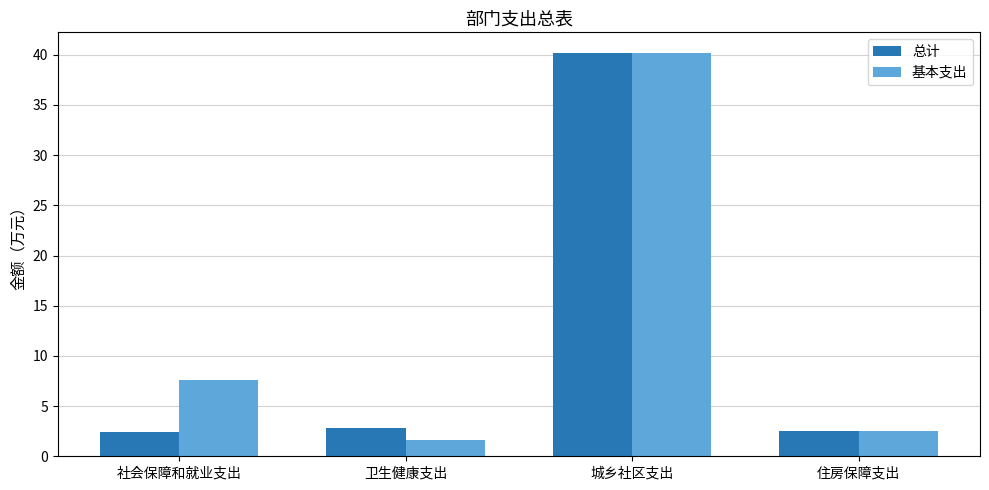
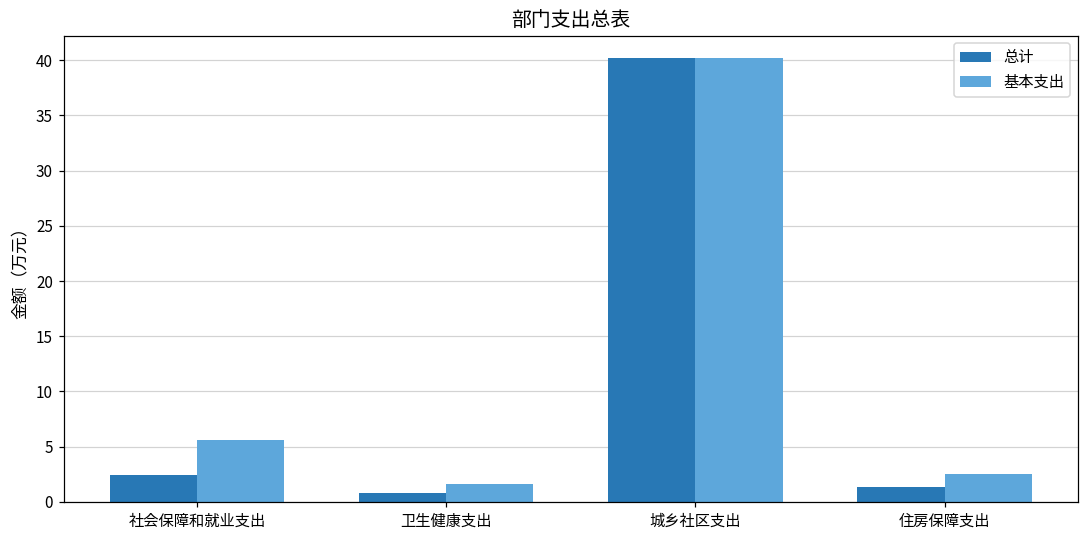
  {
    "总计": {
      "社会保障和就业支出": 2.4,
-     "卫生健康支出": 2.8,
+     "卫生健康支出": 0.8,
      "城乡社区支出": 40.2,
-     "住房保障支出": 2.6
+     "住房保障支出": 1.4
    },
    "基本支出": {
-     "社会保障和就业支出": 7.6,
+     "社会保障和就业支出": 5.6,
      "卫生健康支出": 1.6,
      "城乡社区支出": 40.2,
      "住房保障支出": 2.6
    }
  }
